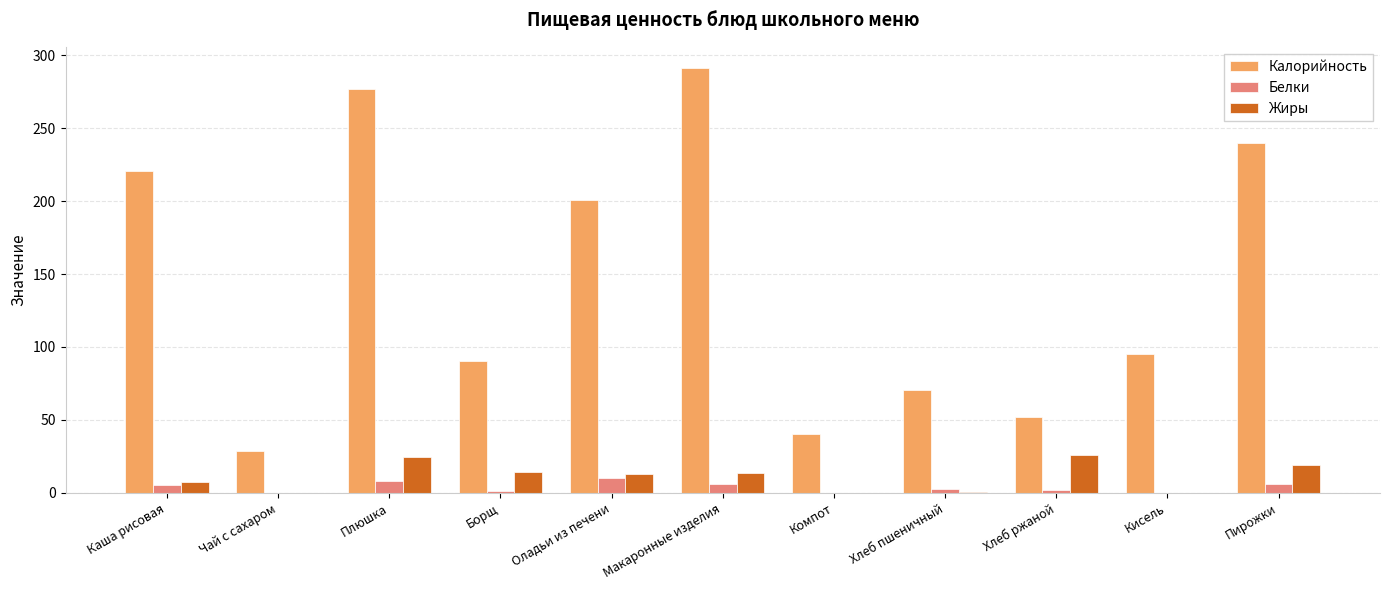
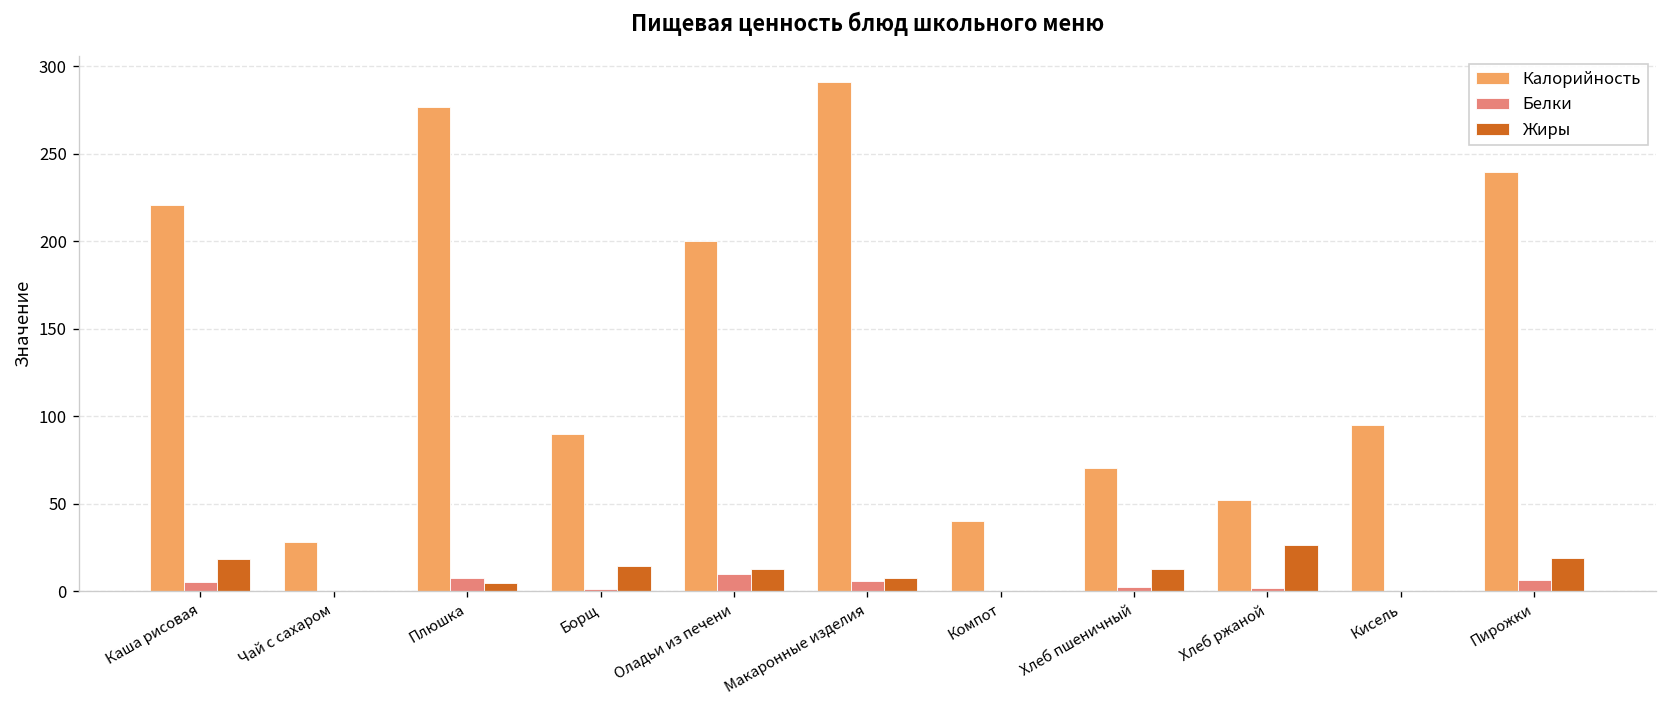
  {
    "Жиры": {
-     "Каша рисовая": 7,
+     "Каша рисовая": 19,
      "Чай с сахаром": 0,
-     "Плюшка": 24,
+     "Плюшка": 5,
      "Борщ": 14,
      "Оладьи из печени": 13,
-     "Макаронные изделия": 14,
+     "Макаронные изделия": 8,
      "Компот": 0,
-     "Хлеб пшеничный": 0,
+     "Хлеб пшеничный": 13,
      "Хлеб ржаной": 26,
      "Кисель": 0,
      "Пирожки": 19
    }
  }
